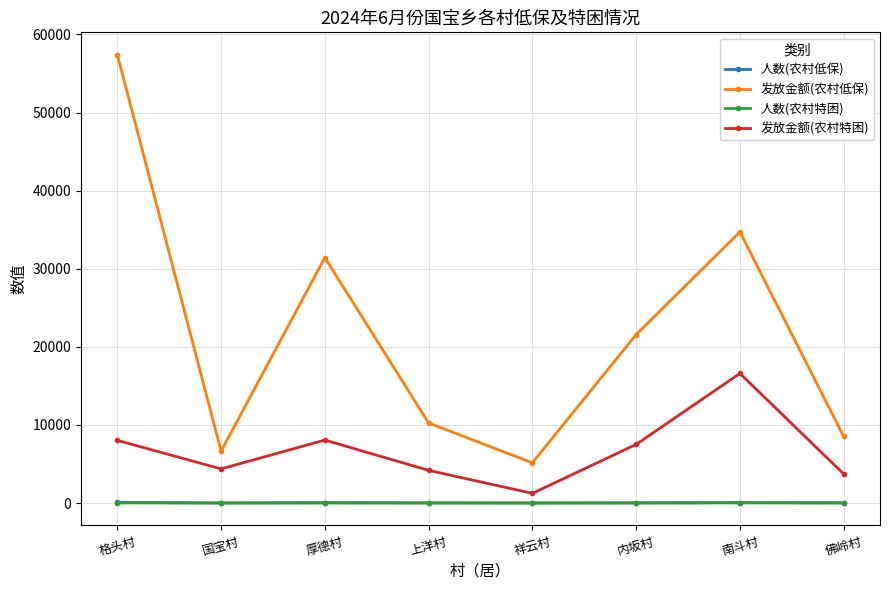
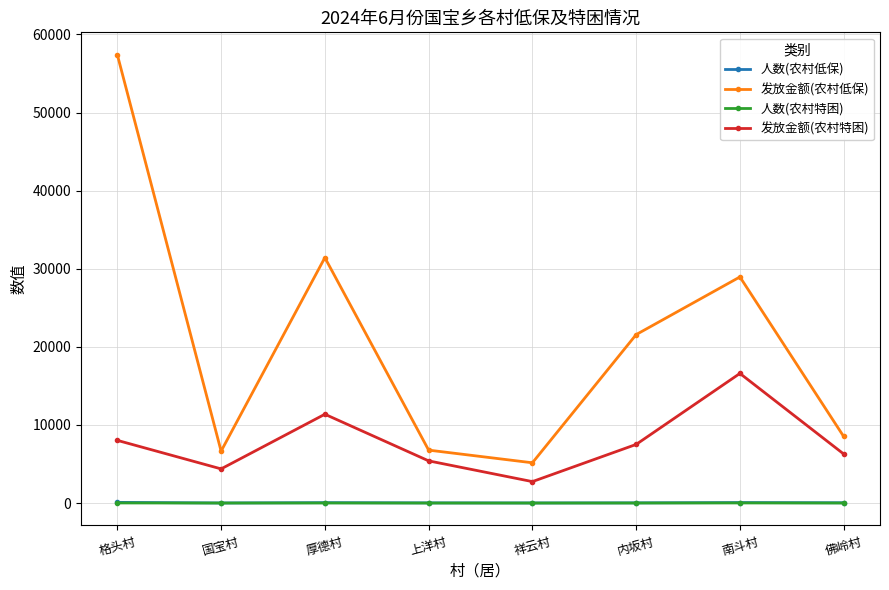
  {
    "发放金额(农村低保)": {
      "格头村": 57000,
      "国宝村": 7000,
      "厚德村": 31000,
-     "上洋村": 10000,
+     "上洋村": 7000,
      "祥云村": 5000,
      "内坂村": 22000,
-     "南斗村": 35000,
+     "南斗村": 29000,
      "佛岭村": 9000
    },
    "发放金额(农村特困)": {
      "格头村": 8000,
      "国宝村": 4000,
-     "厚德村": 8000,
-     "上洋村": 4000,
-     "祥云村": 1000,
+     "厚德村": 11000,
+     "上洋村": 5000,
+     "祥云村": 3000,
      "内坂村": 8000,
      "南斗村": 17000,
-     "佛岭村": 4000
+     "佛岭村": 6000
    }
  }
